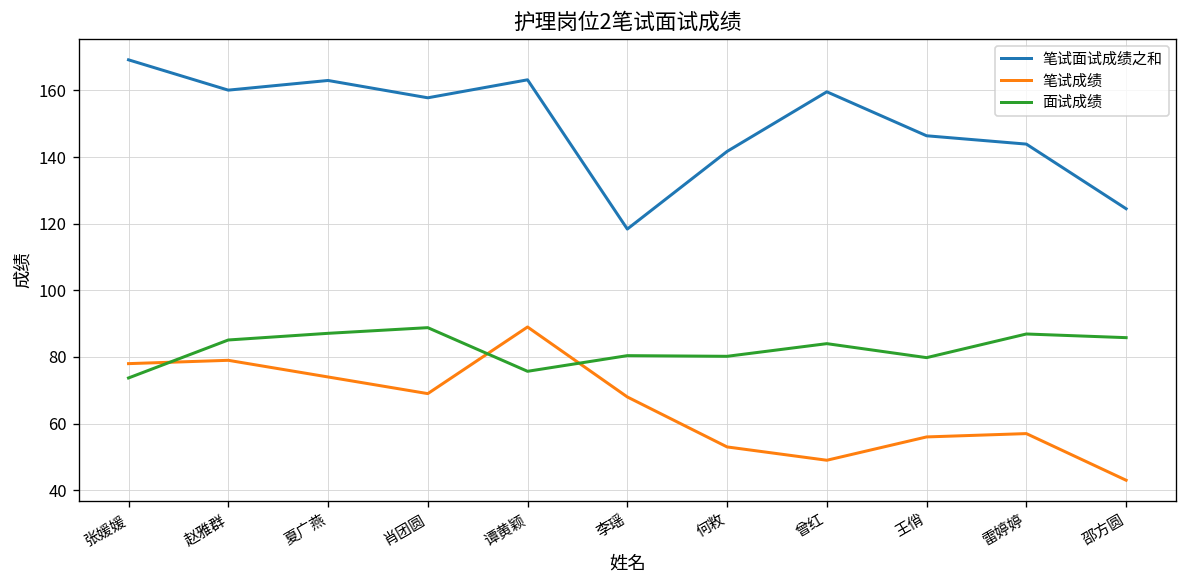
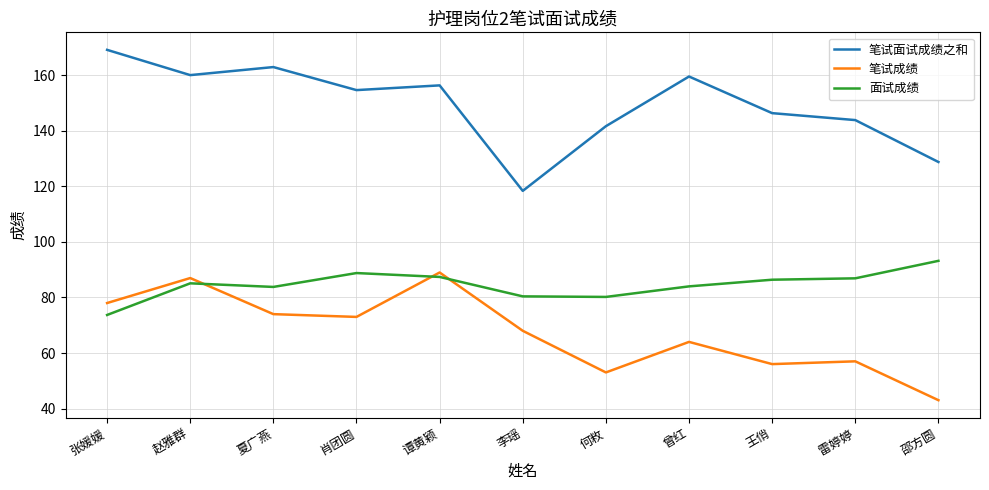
  {
    "笔试面试成绩之和": {
      "张媛媛": 169,
      "赵雅群": 160,
      "夏广燕": 163,
-     "肖团圆": 158,
-     "谭黄颖": 163,
+     "肖团圆": 155,
+     "谭黄颖": 156,
      "李瑶": 118,
      "何敉": 142,
      "曾红": 160,
      "王俏": 146,
      "雷婷婷": 144,
-     "邵方圆": 125
+     "邵方圆": 129
    },
    "笔试成绩": {
      "张媛媛": 78,
-     "赵雅群": 79,
+     "赵雅群": 87,
      "夏广燕": 74,
-     "肖团圆": 69,
+     "肖团圆": 73,
      "谭黄颖": 89,
      "李瑶": 68,
      "何敉": 53,
-     "曾红": 49,
+     "曾红": 64,
      "王俏": 56,
      "雷婷婷": 57,
      "邵方圆": 43
    },
    "面试成绩": {
      "张媛媛": 74,
      "赵雅群": 85,
-     "夏广燕": 87,
+     "夏广燕": 84,
      "肖团圆": 89,
-     "谭黄颖": 76,
+     "谭黄颖": 87,
      "李瑶": 80,
      "何敉": 80,
      "曾红": 84,
-     "王俏": 80,
+     "王俏": 86,
      "雷婷婷": 87,
-     "邵方圆": 86
+     "邵方圆": 93
    }
  }
